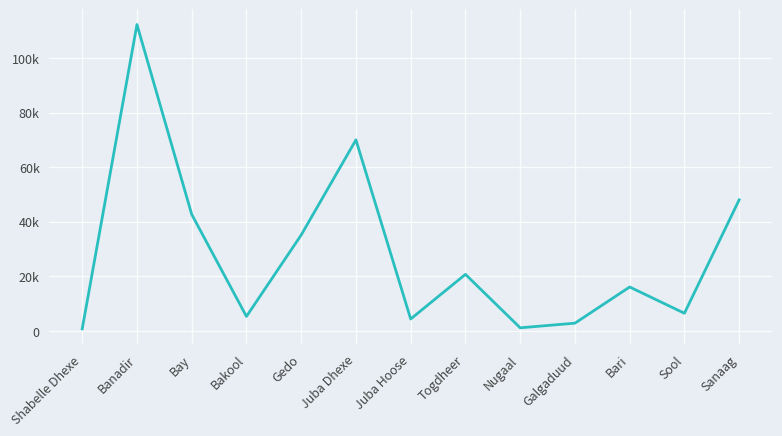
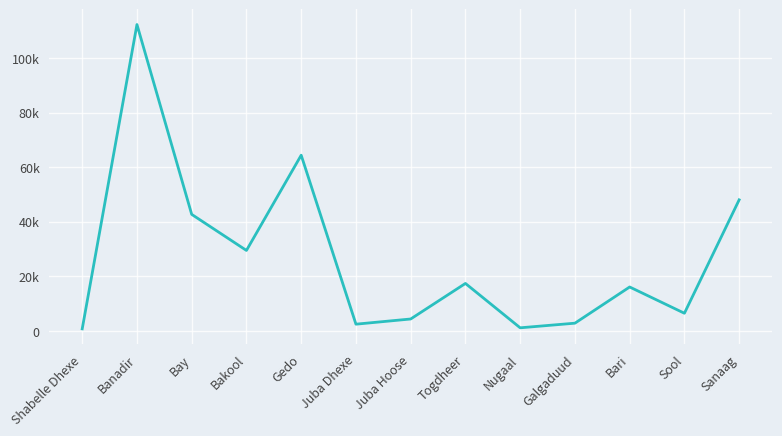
  {
    "Shabelle Dhexe": 1000,
    "Banadir": 112000,
    "Bay": 43000,
-   "Bakool": 5000,
-   "Gedo": 35000,
-   "Juba Dhexe": 70000,
+   "Bakool": 29000,
+   "Gedo": 64000,
+   "Juba Dhexe": 2000,
    "Juba Hoose": 4000,
-   "Togdheer": 21000,
+   "Togdheer": 17000,
    "Nugaal": 1000,
    "Galgaduud": 3000,
    "Bari": 16000,
    "Sool": 6000,
    "Sanaag": 48000
  }
